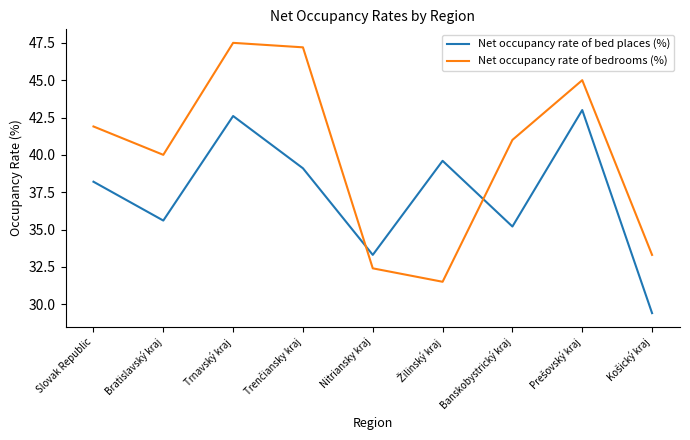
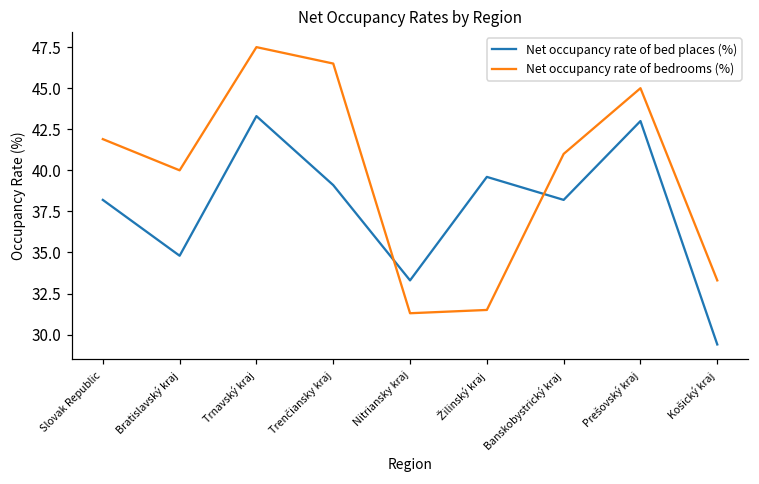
  {
    "Net occupancy rate of bed places (%)": {
      "Slovak Republic": 38.2,
-     "Bratislavský kraj": 35.6,
-     "Trnavský kraj": 42.6,
+     "Bratislavský kraj": 34.8,
+     "Trnavský kraj": 43.3,
      "Trenčiansky kraj": 39.1,
      "Nitriansky kraj": 33.3,
      "Žilinský kraj": 39.6,
-     "Banskobystrický kraj": 35.2,
+     "Banskobystrický kraj": 38.2,
      "Prešovský kraj": 43.0,
      "Košický kraj": 29.4
    },
    "Net occupancy rate of bedrooms (%)": {
      "Slovak Republic": 41.9,
      "Bratislavský kraj": 40.0,
      "Trnavský kraj": 47.5,
-     "Trenčiansky kraj": 47.2,
-     "Nitriansky kraj": 32.4,
+     "Trenčiansky kraj": 46.5,
+     "Nitriansky kraj": 31.3,
      "Žilinský kraj": 31.5,
      "Banskobystrický kraj": 41.0,
      "Prešovský kraj": 45.0,
      "Košický kraj": 33.3
    }
  }
